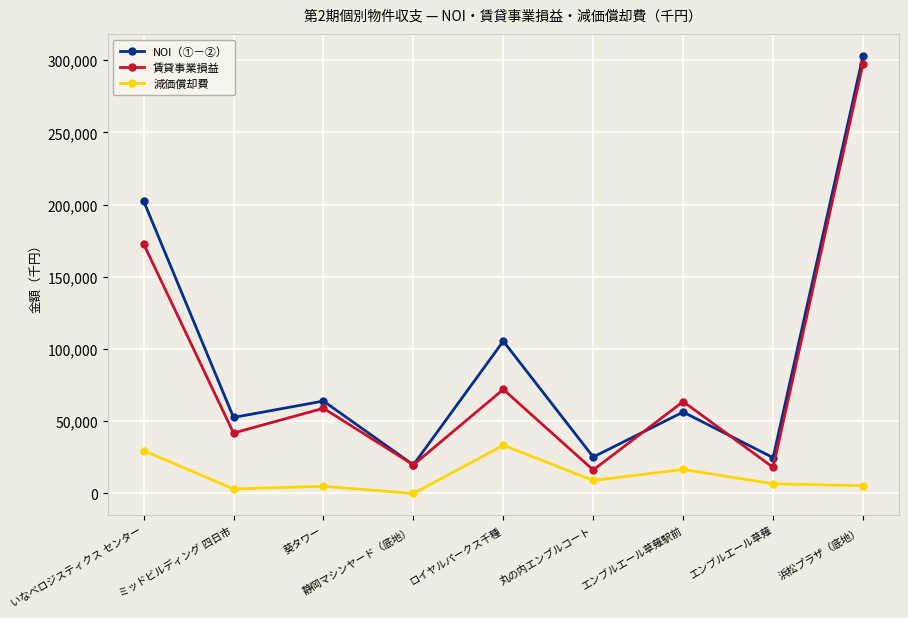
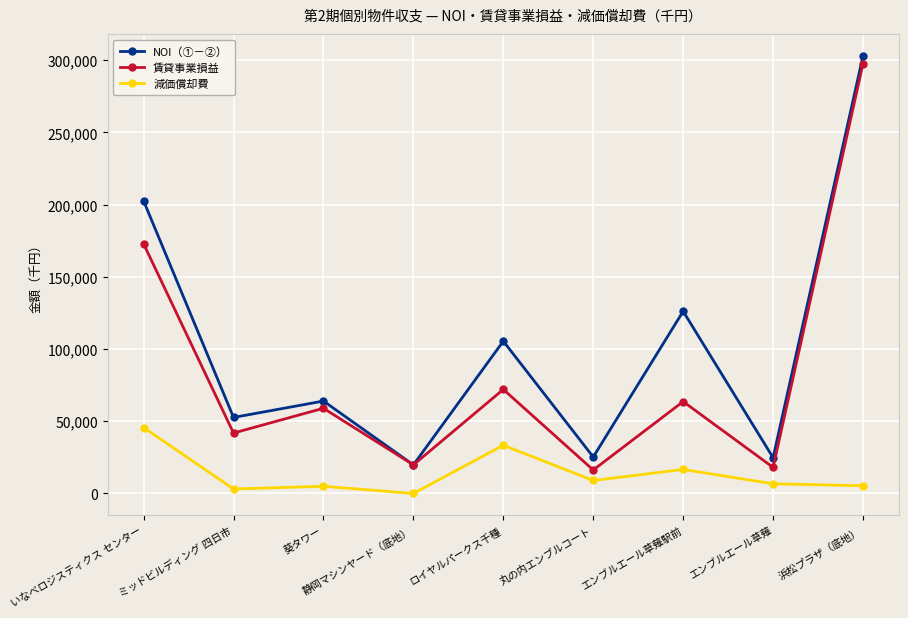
  {
    "NOI（①－②）": {
      "いなべロジスティクス センター": "203,000",
      "ミッドビルディング 四日市": "53,000",
      "葵タワー": "64,000",
      "ロイヤルパークス千種": "105,000",
      "丸の内エンブルコート": "25,000",
-     "エンブルエール草薙駅前": "56,000",
+     "エンブルエール草薙駅前": "126,000",
      "エンブルエール草薙": "25,000",
      "浜松プラザ（底地）": "303,000"
    },
    "賃貸事業損益": {
      "いなべロジスティクス センター": "173,000",
      "ミッドビルディング 四日市": "42,000",
      "葵タワー": "59,000",
      "ロイヤルパークス千種": "72,000",
      "丸の内エンブルコート": "16,000",
      "エンブルエール草薙駅前": "64,000",
      "エンブルエール草薙": "18,000",
      "浜松プラザ（底地）": "298,000"
    },
    "減価償却費": {
-     "いなべロジスティクス センター": "30,000",
+     "いなべロジスティクス センター": "46,000",
      "ミッドビルディング 四日市": "3,000",
      "葵タワー": "5,000",
      "静岡マシンヤード（底地）": "0",
      "ロイヤルパークス千種": "33,000",
      "丸の内エンブルコート": "9,000",
      "エンブルエール草薙駅前": "17,000",
      "エンブルエール草薙": "7,000",
      "浜松プラザ（底地）": "5,000"
    }
  }
